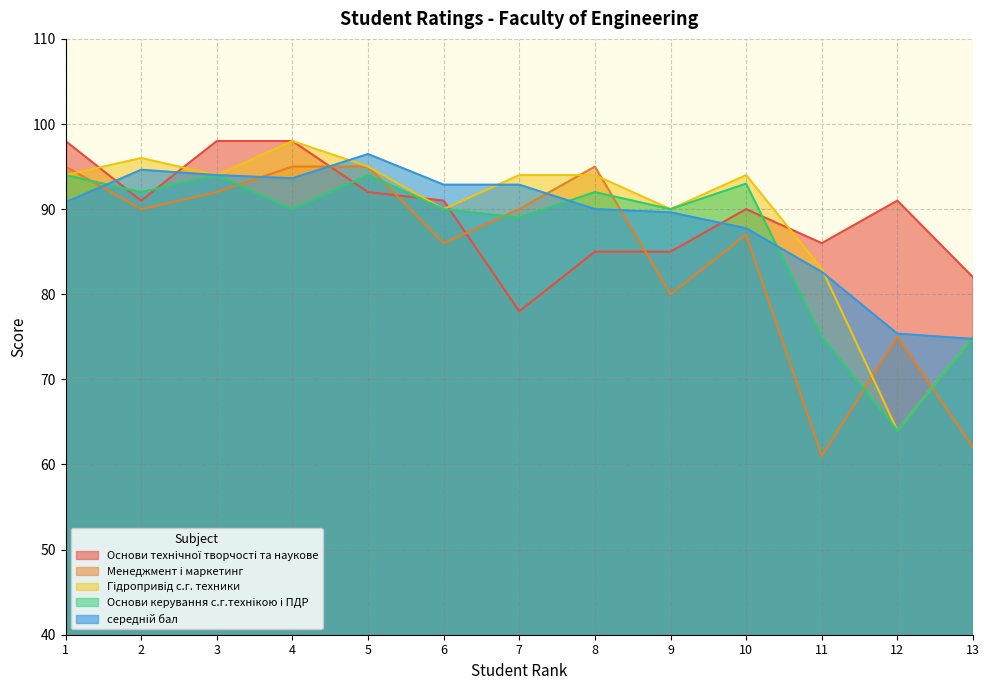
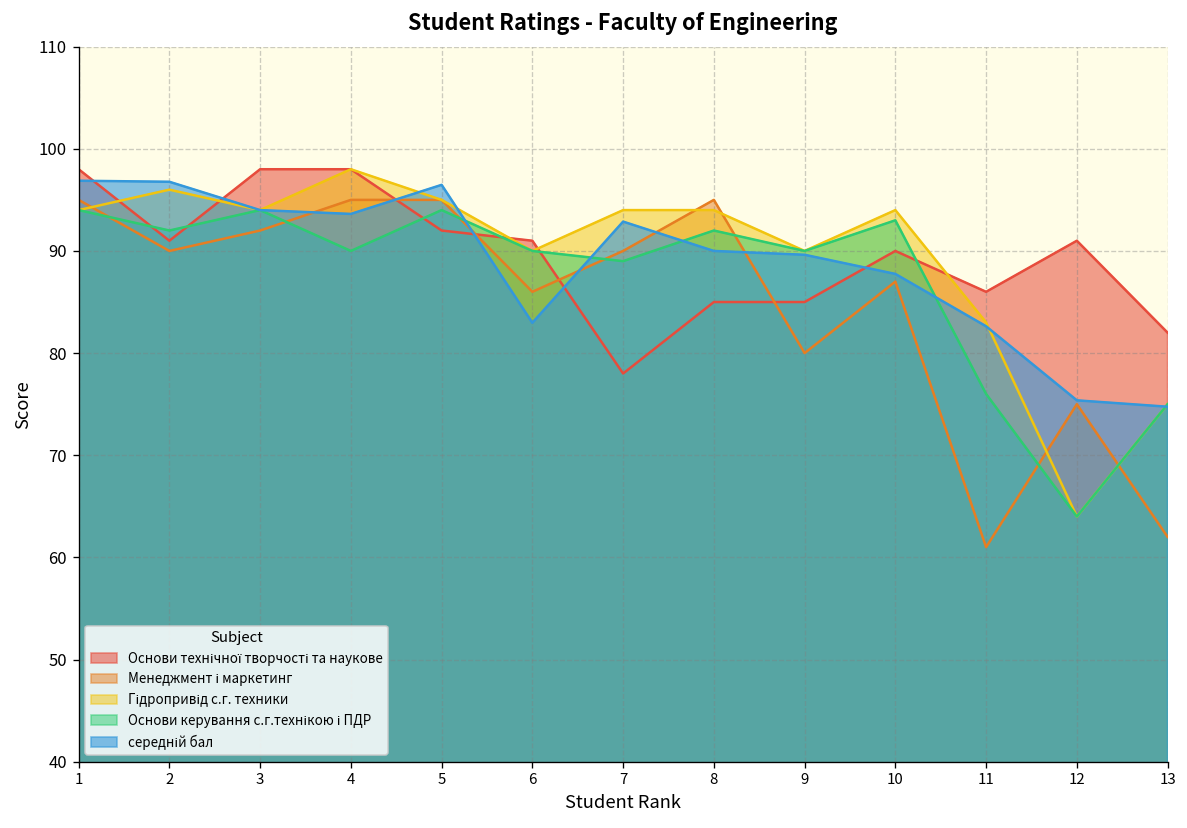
  {
    "Основи керування с.г.технікою і ПДР": {
      "2": 92,
      "4": 90,
      "5": 94,
      "7": 89,
      "8": 92,
      "10": 93,
-     "11": 75
+     "11": 76
    },
    "середній бал": {
-     "1": 91,
-     "2": 95,
+     "1": 97,
+     "2": 97,
      "4": 94,
      "5": 96,
-     "6": 93,
+     "6": 83,
      "7": 93,
      "8": 90,
      "9": 90,
      "10": 88,
      "11": 83,
      "12": 75
    }
  }
